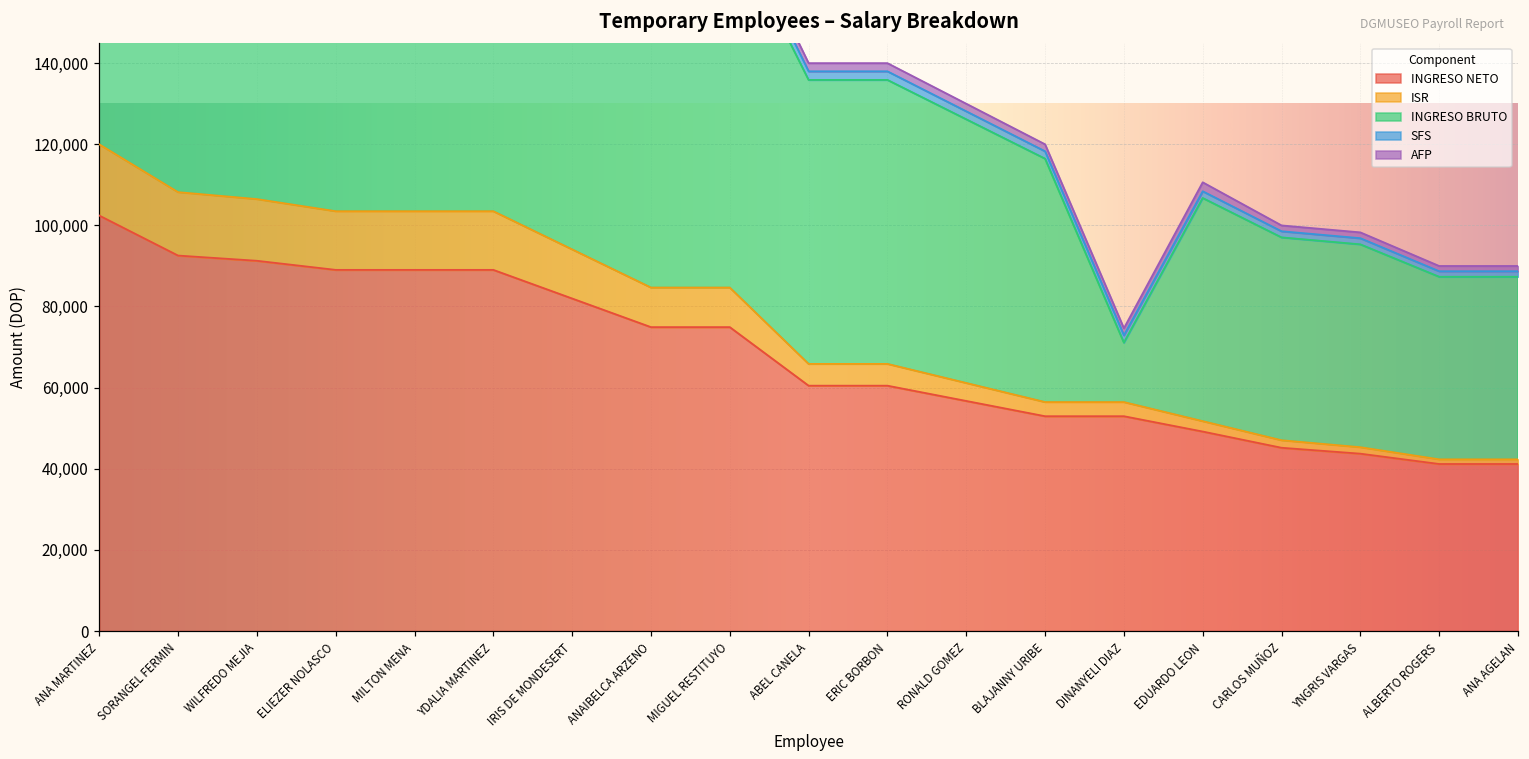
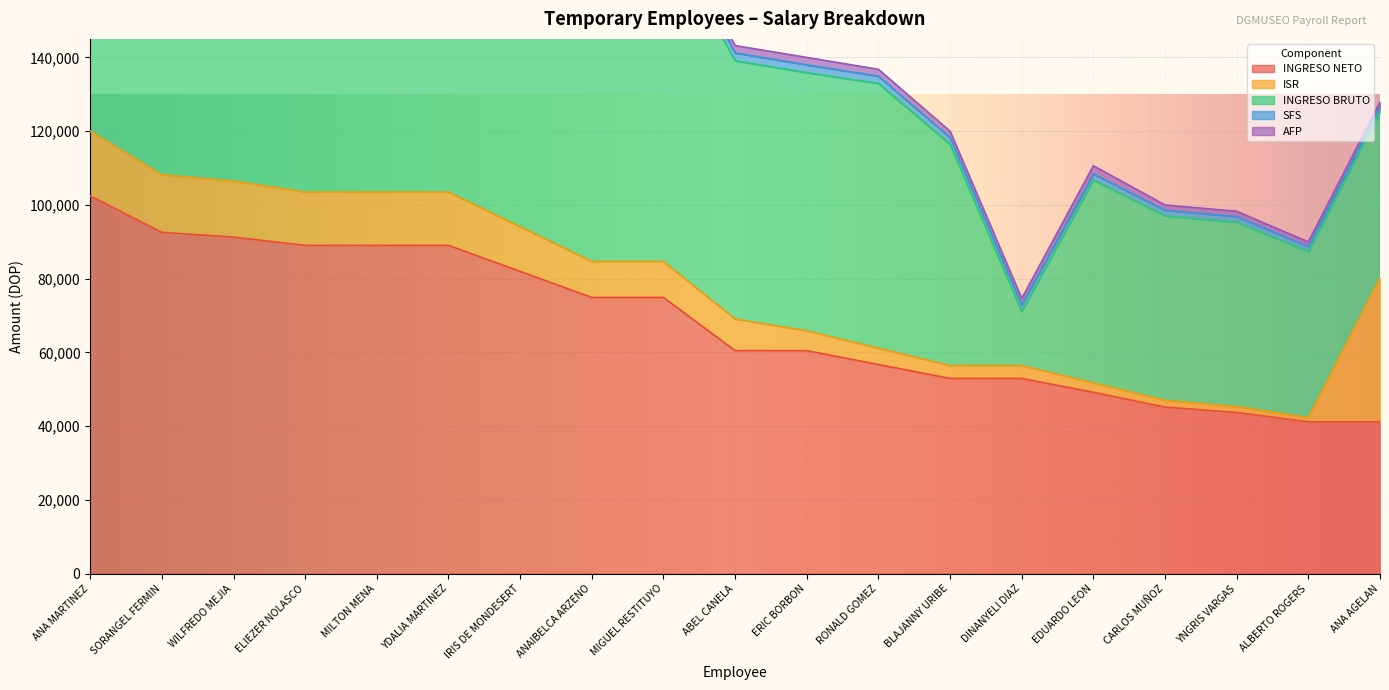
  {
    "INGRESO NETO": {
      "ANA MARTINEZ": "102,000",
      "SORANGEL FERMIN": "93,000",
      "WILFREDO MEJIA": "91,000",
      "ELIEZER NOLASCO": "89,000",
      "MILTON MENA": "89,000",
      "YDALIA MARTINEZ": "89,000",
      "IRIS DE MONDESERT": "82,000",
      "ANAIBELCA ARZENO": "75,000",
      "MIGUEL RESTITUYO": "75,000",
      "ABEL CANELA": "60,000",
      "ERIC BORBON": "60,000",
      "RONALD GOMEZ": "57,000",
      "BLAJANNY URIBE": "53,000",
      "DINANYELI DIAZ": "53,000",
      "EDUARDO LEON": "49,000",
      "CARLOS MUÑOZ": "45,000",
      "YNGRIS VARGAS": "44,000",
      "ALBERTO ROGERS": "41,000",
      "ANA AGELAN": "41,000"
    },
    "ISR": {
      "ANA MARTINEZ": "18,000",
      "SORANGEL FERMIN": "16,000",
      "WILFREDO MEJIA": "15,000",
      "ELIEZER NOLASCO": "14,000",
      "MILTON MENA": "14,000",
      "YDALIA MARTINEZ": "14,000",
      "IRIS DE MONDESERT": "12,000",
      "ANAIBELCA ARZENO": "10,000",
      "MIGUEL RESTITUYO": "10,000",
-     "ABEL CANELA": "5,000",
+     "ABEL CANELA": "9,000",
      "ERIC BORBON": "5,000",
      "RONALD GOMEZ": "4,000",
      "BLAJANNY URIBE": "3,000",
      "DINANYELI DIAZ": "3,000",
      "EDUARDO LEON": "3,000",
      "CARLOS MUÑOZ": "2,000",
      "YNGRIS VARGAS": "2,000",
      "ALBERTO ROGERS": "1,000",
-     "ANA AGELAN": "1,000"
+     "ANA AGELAN": "39,000"
    },
    "INGRESO BRUTO": {
      "ABEL CANELA": "70,000",
      "ERIC BORBON": "70,000",
-     "RONALD GOMEZ": "65,000",
+     "RONALD GOMEZ": "72,000",
      "BLAJANNY URIBE": "60,000",
      "DINANYELI DIAZ": "15,000",
      "EDUARDO LEON": "55,000",
      "CARLOS MUÑOZ": "50,000",
      "YNGRIS VARGAS": "50,000",
      "ALBERTO ROGERS": "45,000",
      "ANA AGELAN": "45,000"
    },
    "SFS": {
      "ABEL CANELA": "2,000",
      "ERIC BORBON": "2,000",
      "RONALD GOMEZ": "2,000",
      "BLAJANNY URIBE": "2,000",
      "DINANYELI DIAZ": "2,000",
      "EDUARDO LEON": "2,000",
      "CARLOS MUÑOZ": "2,000",
      "YNGRIS VARGAS": "2,000",
      "ALBERTO ROGERS": "1,000",
      "ANA AGELAN": "1,000"
    },
    "AFP": {
      "ABEL CANELA": "2,000",
      "ERIC BORBON": "2,000",
      "RONALD GOMEZ": "2,000",
      "BLAJANNY URIBE": "2,000",
      "DINANYELI DIAZ": "2,000",
      "EDUARDO LEON": "2,000",
      "CARLOS MUÑOZ": "1,000",
      "YNGRIS VARGAS": "1,000",
      "ALBERTO ROGERS": "1,000",
      "ANA AGELAN": "1,000"
    }
  }
